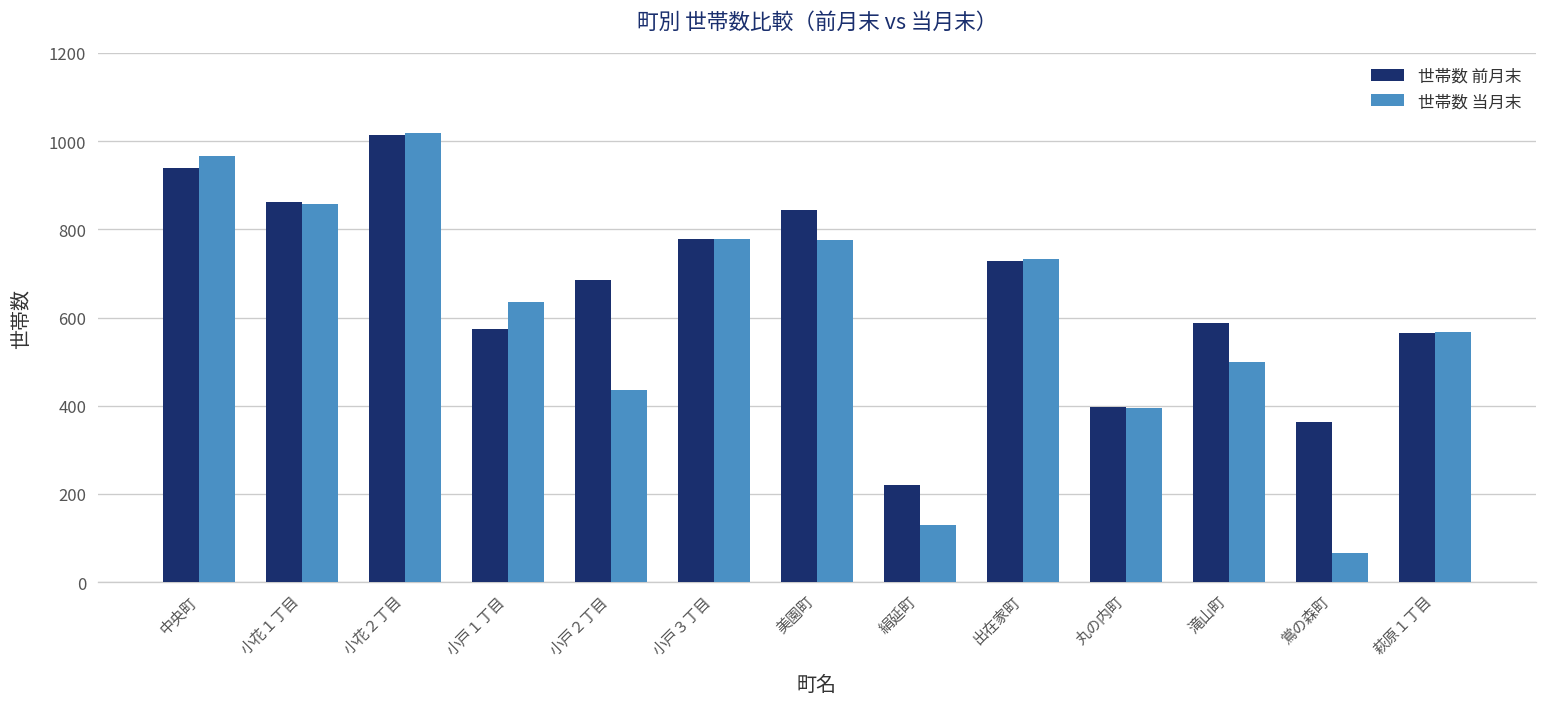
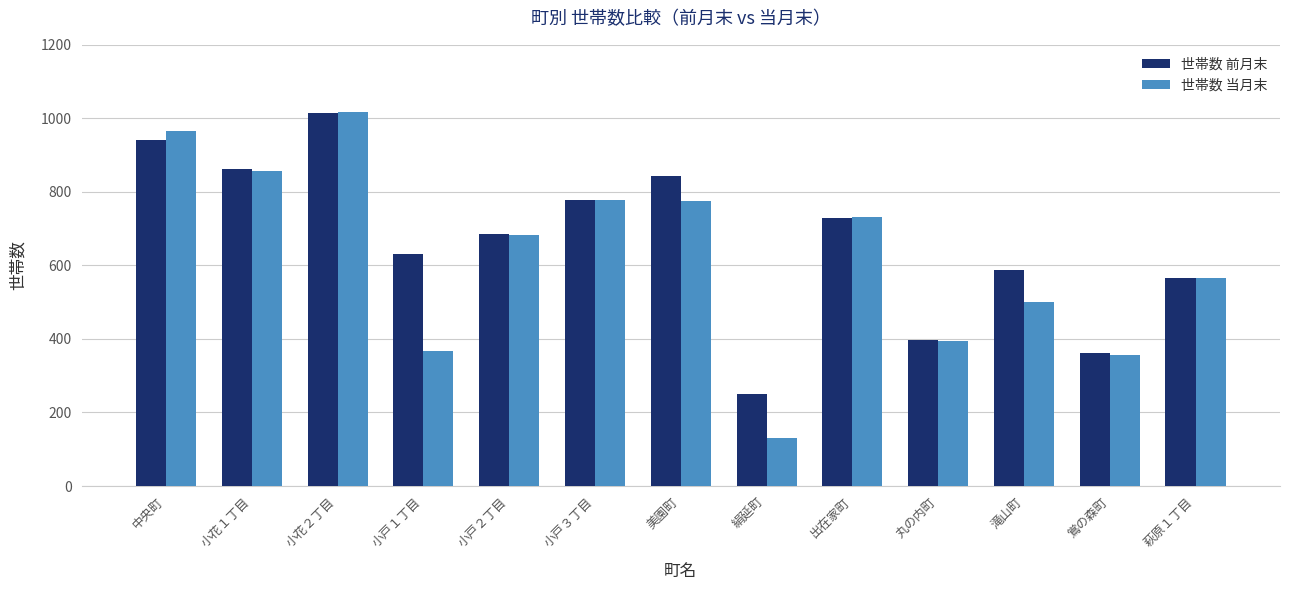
  {
    "世帯数 前月末": {
      "中央町": 940,
      "小花１丁目": 860,
      "小花２丁目": 1010,
-     "小戸１丁目": 570,
+     "小戸１丁目": 630,
      "小戸２丁目": 690,
      "小戸３丁目": 780,
      "美園町": 840,
-     "絹延町": 220,
+     "絹延町": 250,
      "出在家町": 730,
      "丸の内町": 400,
      "滝山町": 590,
      "鴬の森町": 360,
      "萩原１丁目": 570
    },
    "世帯数 当月末": {
      "中央町": 970,
      "小花１丁目": 860,
      "小花２丁目": 1020,
-     "小戸１丁目": 640,
-     "小戸２丁目": 440,
+     "小戸１丁目": 370,
+     "小戸２丁目": 680,
      "小戸３丁目": 780,
      "美園町": 780,
      "絹延町": 130,
      "出在家町": 730,
      "丸の内町": 400,
      "滝山町": 500,
-     "鴬の森町": 70,
+     "鴬の森町": 360,
      "萩原１丁目": 570
    }
  }
